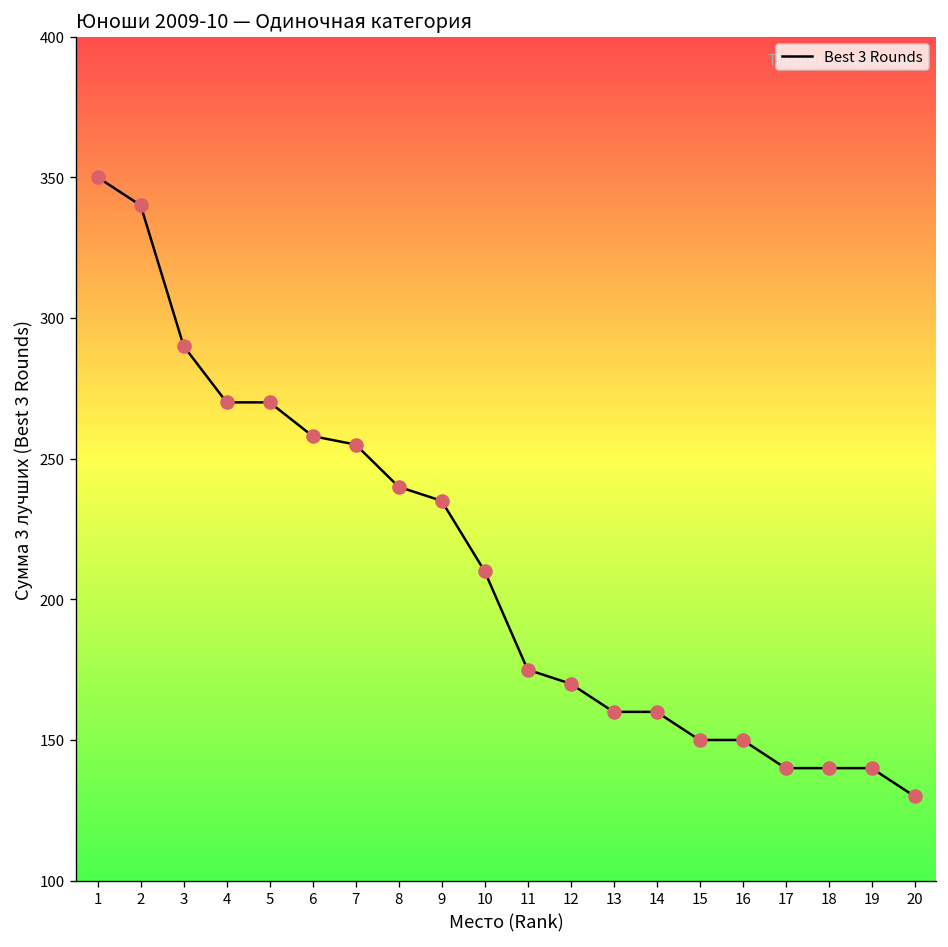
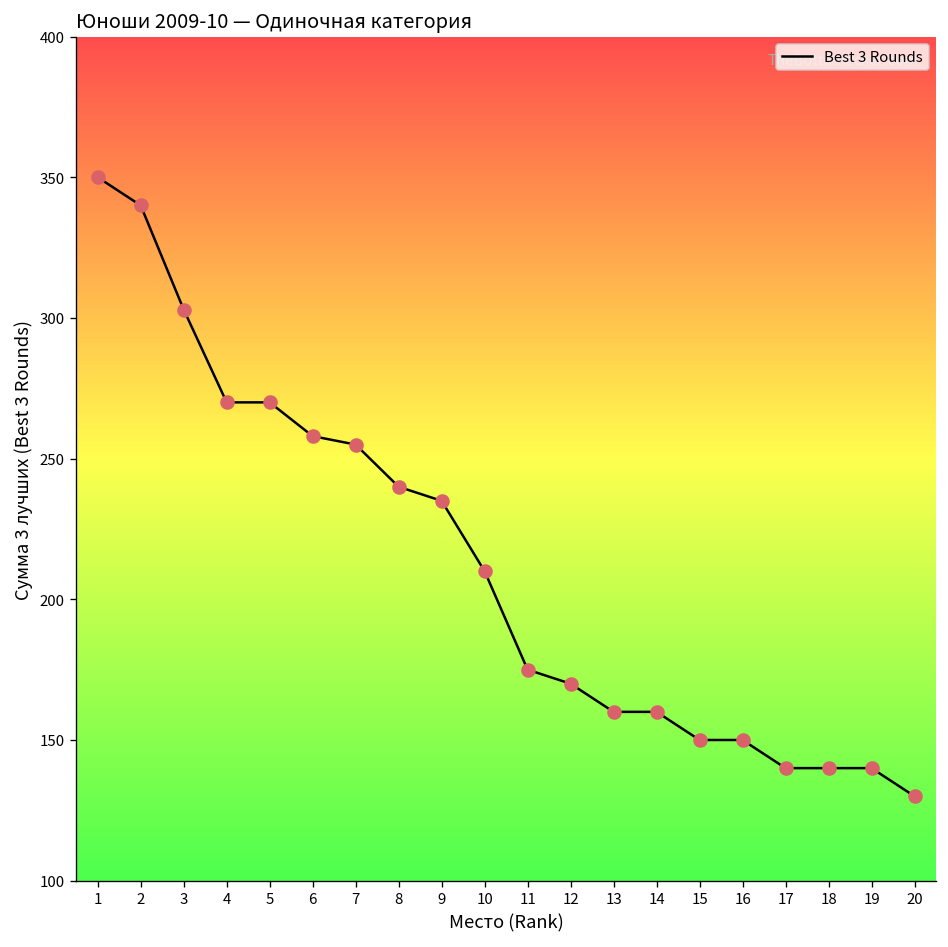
  {
    "1": 350,
    "2": 340,
-   "3": 290,
+   "3": 303,
    "4": 270,
    "5": 270,
    "6": 258,
    "7": 255,
    "8": 240,
    "9": 235,
    "10": 210,
    "11": 175,
    "12": 170,
    "13": 160,
    "14": 160,
    "15": 150,
    "16": 150,
    "17": 140,
    "18": 140,
    "19": 140,
    "20": 130
  }
